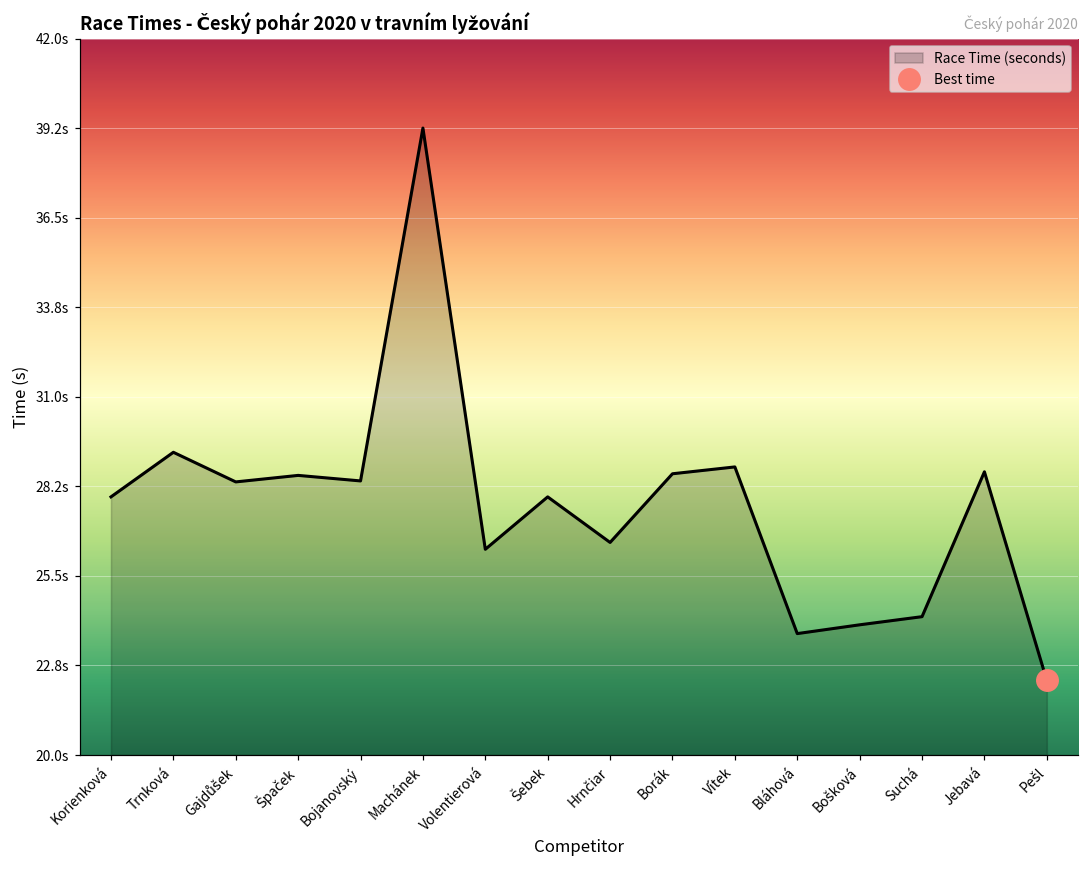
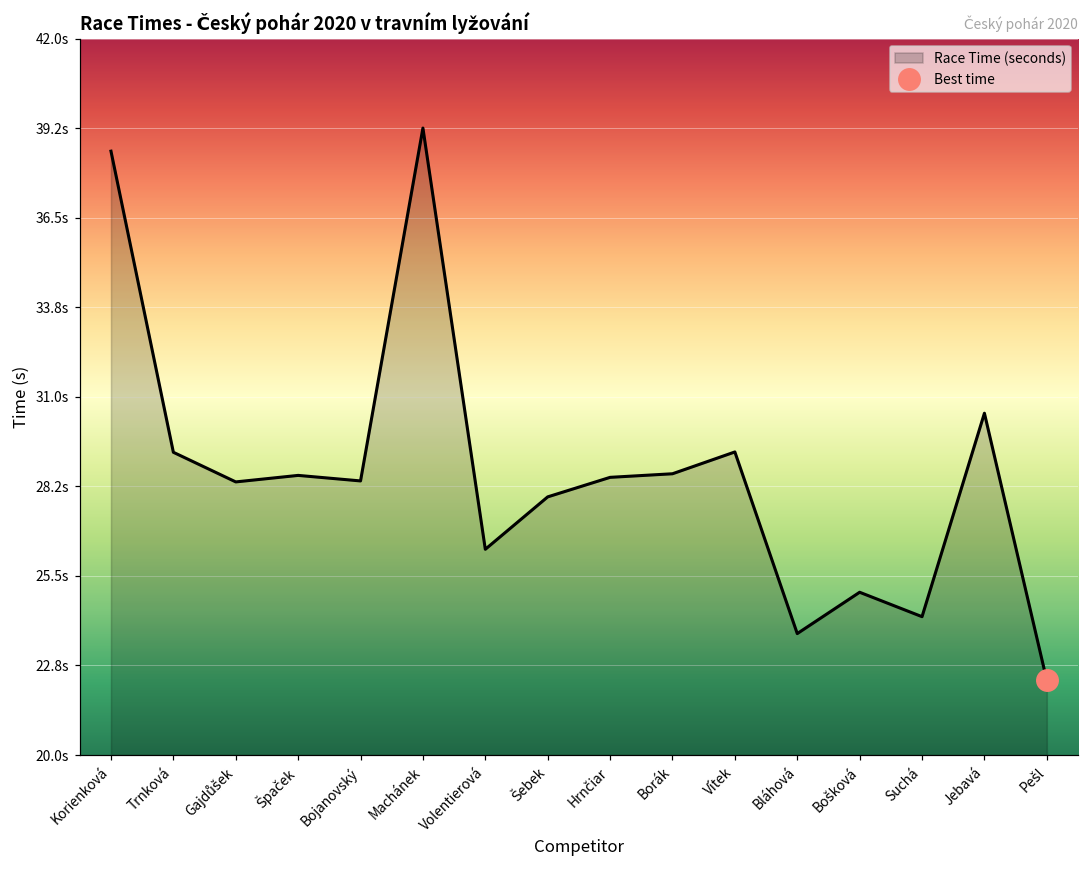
  {
    "Race Time (seconds)": {
-     "Korienková": "27.9s",
+     "Korienková": "38.6s",
      "Trnková": "29.3s",
      "Gajdůšek": "28.4s",
      "Špaček": "28.6s",
      "Bojanovský": "28.4s",
      "Machánek": "39.3s",
      "Volentierová": "26.3s",
      "Šebek": "27.9s",
-     "Hrnčiar": "26.5s",
+     "Hrnčiar": "28.5s",
      "Borák": "28.6s",
-     "Vítek": "28.9s",
+     "Vítek": "29.3s",
      "Bláhová": "23.7s",
-     "Bošková": "24s",
+     "Bošková": "25s",
      "Suchá": "24.3s",
-     "Jebavá": "28.7s"
+     "Jebavá": "30.5s"
    }
  }
